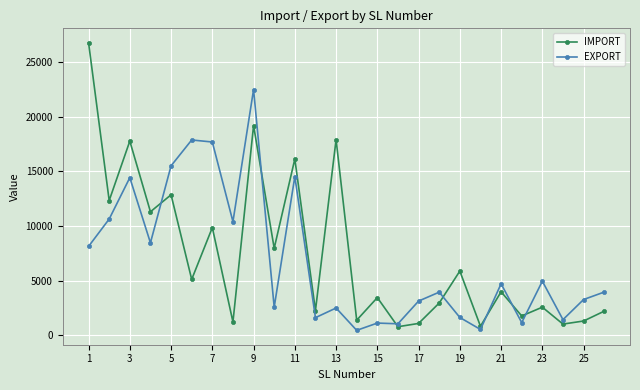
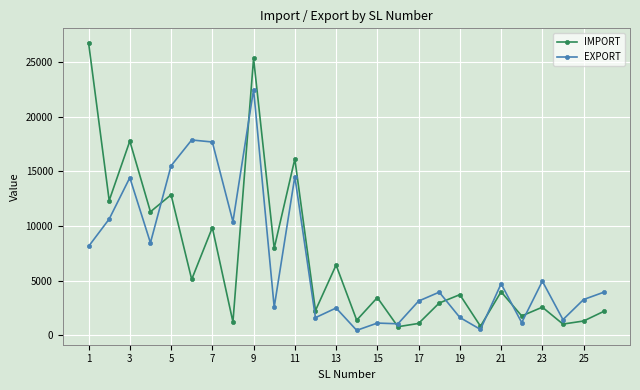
  {
    "IMPORT": {
      "1": 26800,
      "3": 17800,
      "5": 12800,
      "7": 9800,
-     "9": 19200,
+     "9": 25300,
      "11": 16100,
-     "13": 17900,
+     "13": 6400,
      "15": 3400,
      "17": 1100,
-     "19": 5900,
+     "19": 3700,
      "21": 4000,
      "23": 2600,
      "25": 1300
    },
    "EXPORT": {
      "1": 8100,
      "3": 14400,
      "5": 15500,
      "7": 17700,
      "9": 22500,
      "11": 14500,
      "13": 2500,
      "15": 1100,
      "17": 3100,
      "19": 1600,
      "21": 4700,
      "23": 4900,
      "25": 3300
    }
  }
